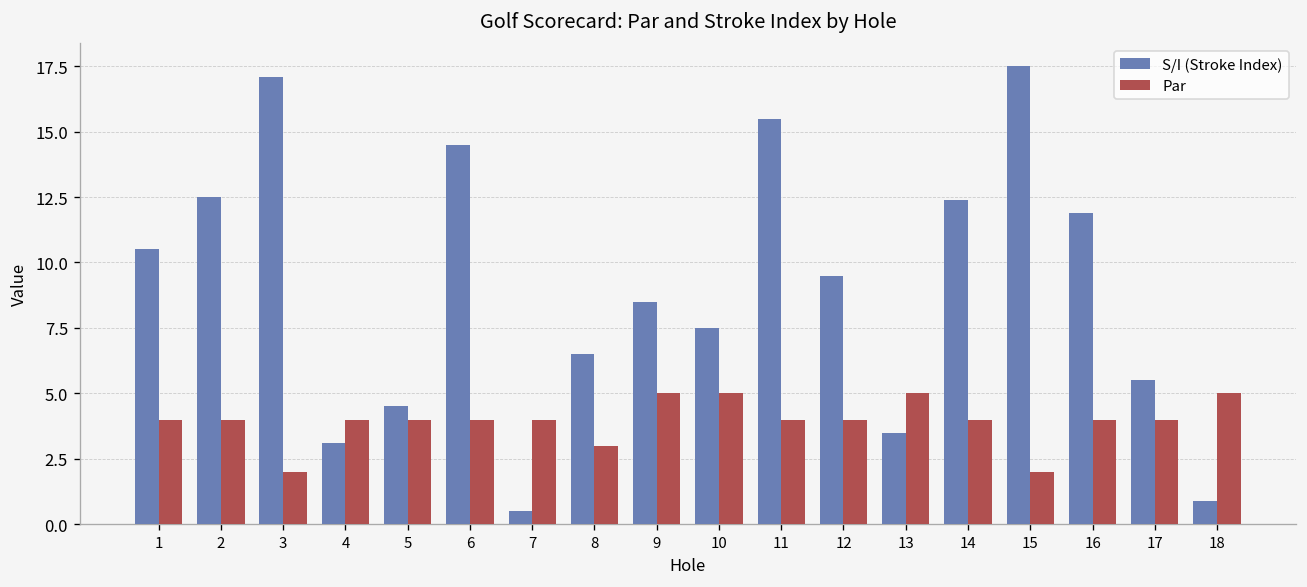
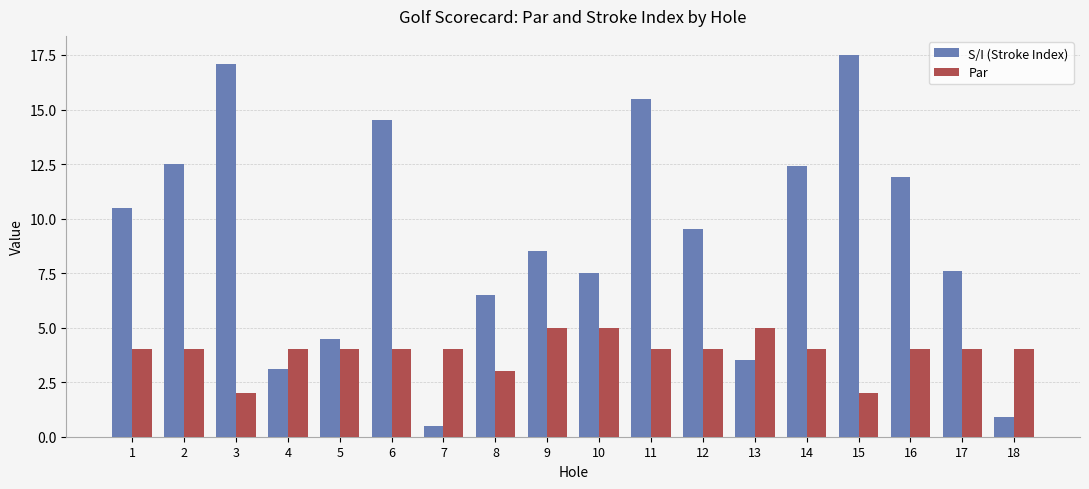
  {
    "S/I (Stroke Index)": {
      "1": 10.5,
      "2": 12.5,
      "3": 17.1,
      "4": 3.1,
      "5": 4.5,
      "6": 14.5,
      "7": 0.5,
      "8": 6.5,
      "9": 8.5,
      "10": 7.5,
      "11": 15.5,
      "12": 9.5,
      "13": 3.5,
      "14": 12.4,
      "15": 17.5,
      "16": 11.9,
-     "17": 5.5,
+     "17": 7.6,
      "18": 0.9
    },
    "Par": {
      "1": 4,
      "2": 4,
      "3": 2,
      "4": 4,
      "5": 4,
      "6": 4,
      "7": 4,
      "8": 3,
      "9": 5,
      "10": 5,
      "11": 4,
      "12": 4,
      "13": 5,
      "14": 4,
      "15": 2,
      "16": 4,
      "17": 4,
-     "18": 5
+     "18": 4
    }
  }
